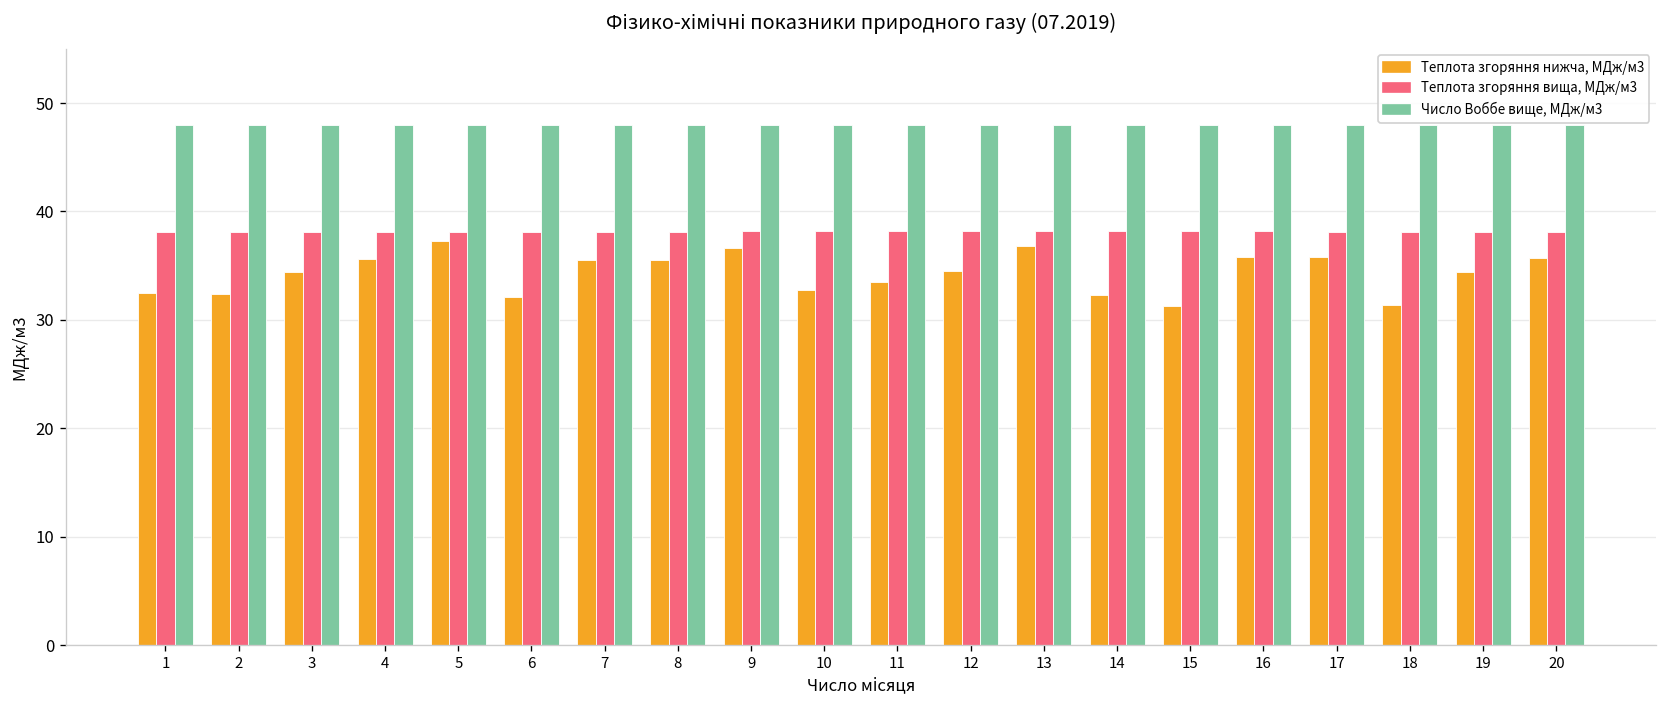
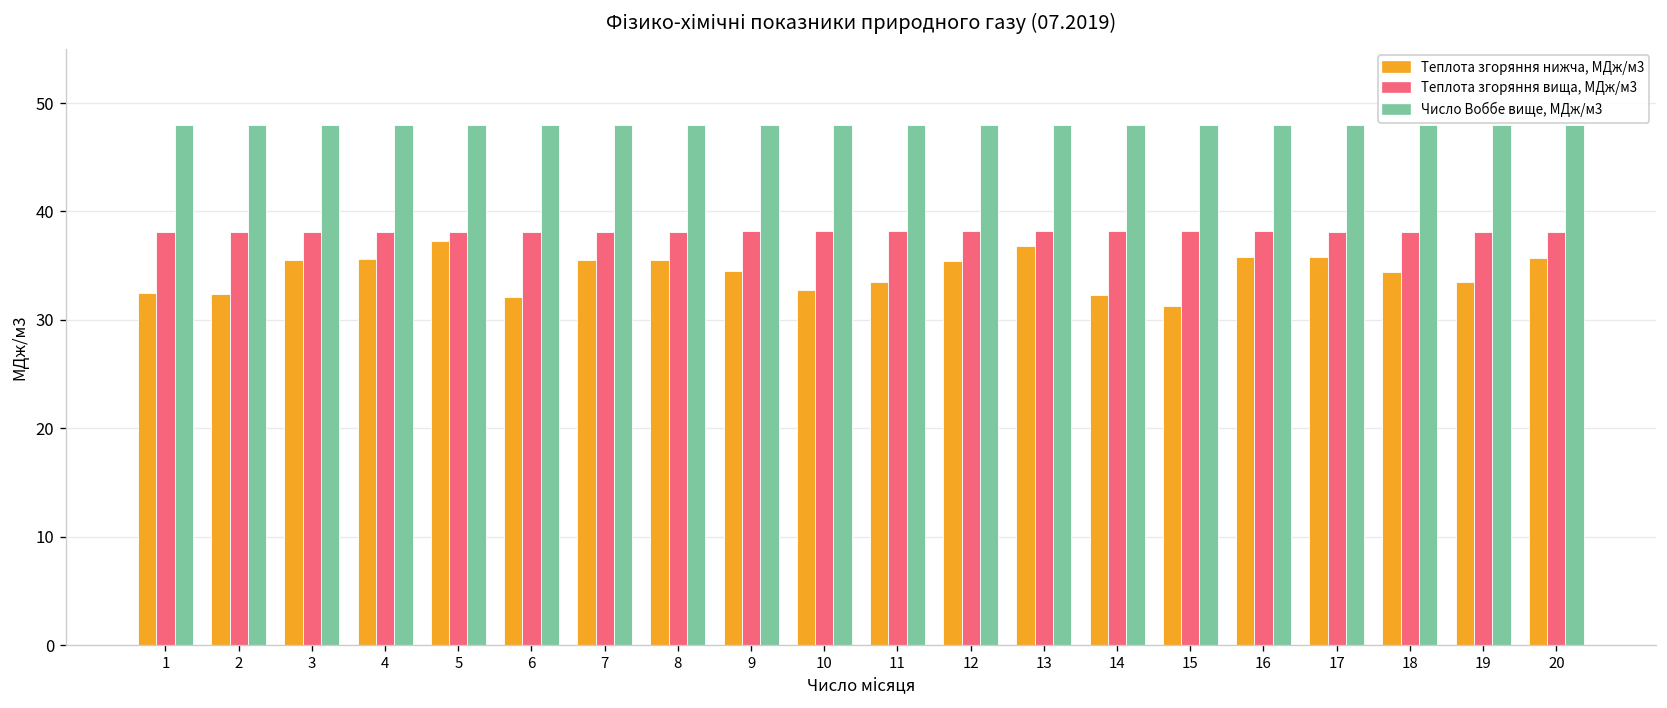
  {
    "Теплота згоряння нижча, МДж/м3": {
      "1": 32,
      "2": 32,
-     "3": 34,
+     "3": 36,
      "4": 36,
      "5": 37,
      "6": 32,
      "7": 35,
      "8": 36,
-     "9": 37,
+     "9": 34,
      "10": 33,
      "11": 34,
-     "12": 34,
+     "12": 35,
      "13": 37,
      "14": 32,
      "15": 31,
      "16": 36,
      "17": 36,
-     "18": 31,
-     "19": 34.4,
+     "18": 34,
+     "19": 33.5,
      "20": 36
    },
    "Теплота згоряння вища, МДж/м3": {
      "1": 38,
      "2": 38,
      "3": 38,
      "4": 38,
      "5": 38,
      "6": 38,
      "7": 38,
      "8": 38,
      "9": 38,
      "10": 38,
      "11": 38,
      "12": 38,
      "13": 38,
      "14": 38,
      "15": 38,
      "16": 38,
      "17": 38,
      "18": 38,
      "19": 38,
      "20": 38
    },
    "Число Воббе вище, МДж/м3": {
      "1": 48,
      "2": 48,
      "3": 48,
      "4": 48,
      "5": 48,
      "6": 48,
      "7": 48,
      "8": 48,
      "9": 48,
      "10": 48,
      "11": 48,
      "12": 48,
      "13": 48,
      "14": 48,
      "15": 48,
      "16": 48,
      "17": 48,
      "18": 48,
      "19": 48,
      "20": 48
    }
  }
